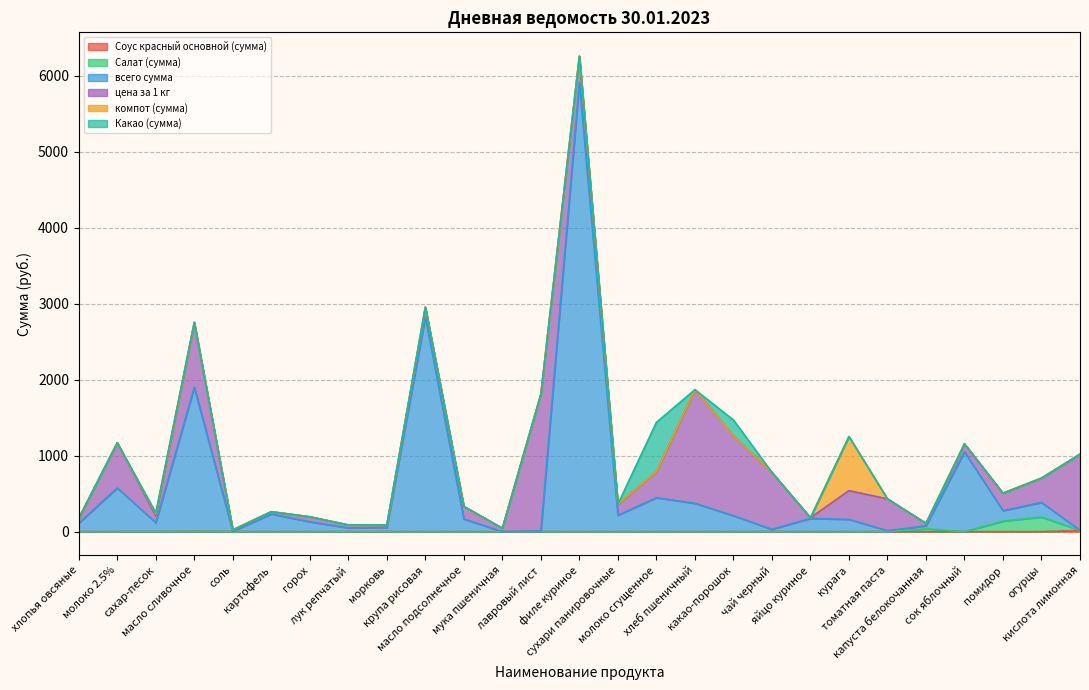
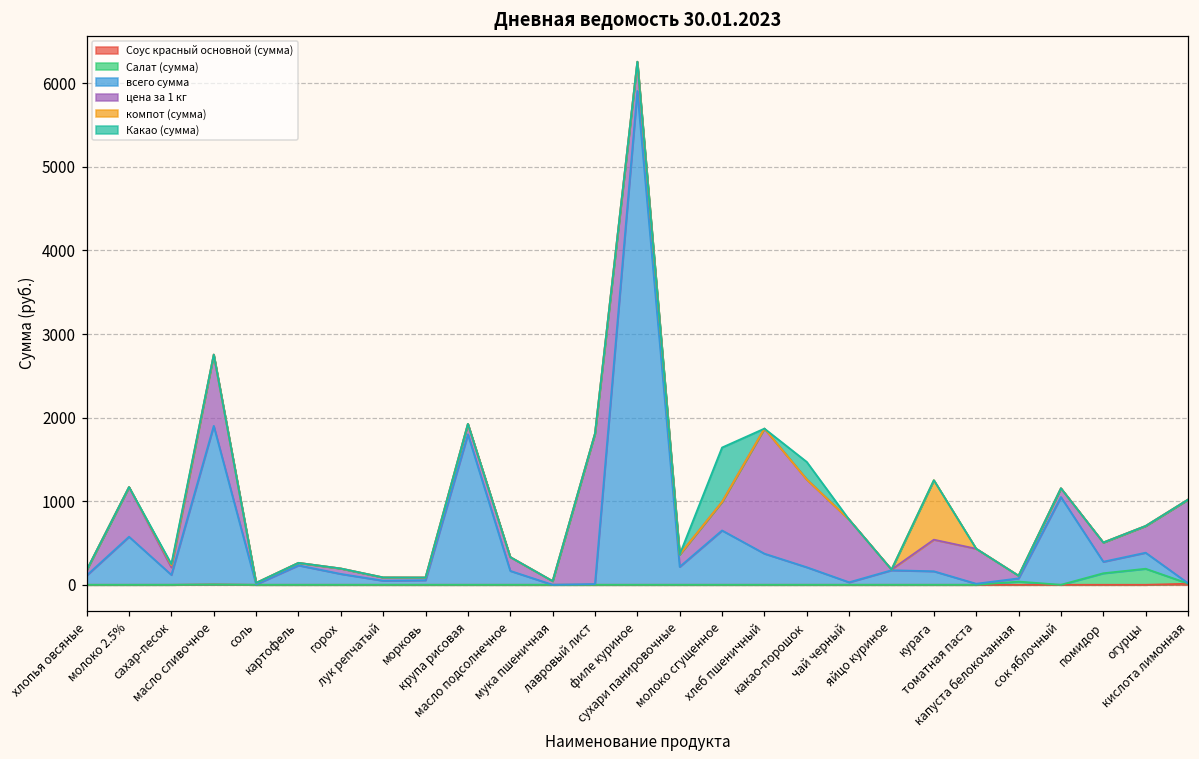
  {
    "Соус красный основной (сумма)": {
      "капуста белокочанная": 0,
      "помидор": 0,
      "огурцы": 0
    },
    "всего сумма": {
      "хлопья овсяные": 100,
      "молоко 2.5%": 600,
      "сахар-песок": 100,
      "масло сливочное": 1900,
      "горох": 100,
      "лук репчатый": 0,
-     "крупа рисовая": 2800,
+     "крупа рисовая": 1800,
      "масло подсолнечное": 200,
      "филе куриное": 5900,
      "сухари панировочные": 200,
-     "молоко сгущенное": 400,
+     "молоко сгущенное": 700,
      "хлеб пшеничный": 400,
      "какао-порошок": 200,
      "курага": 200,
      "сок яблочный": 1100,
      "помидор": 100,
      "огурцы": 200
    },
    "цена за 1 кг": {
      "курага": 400
    }
  }
